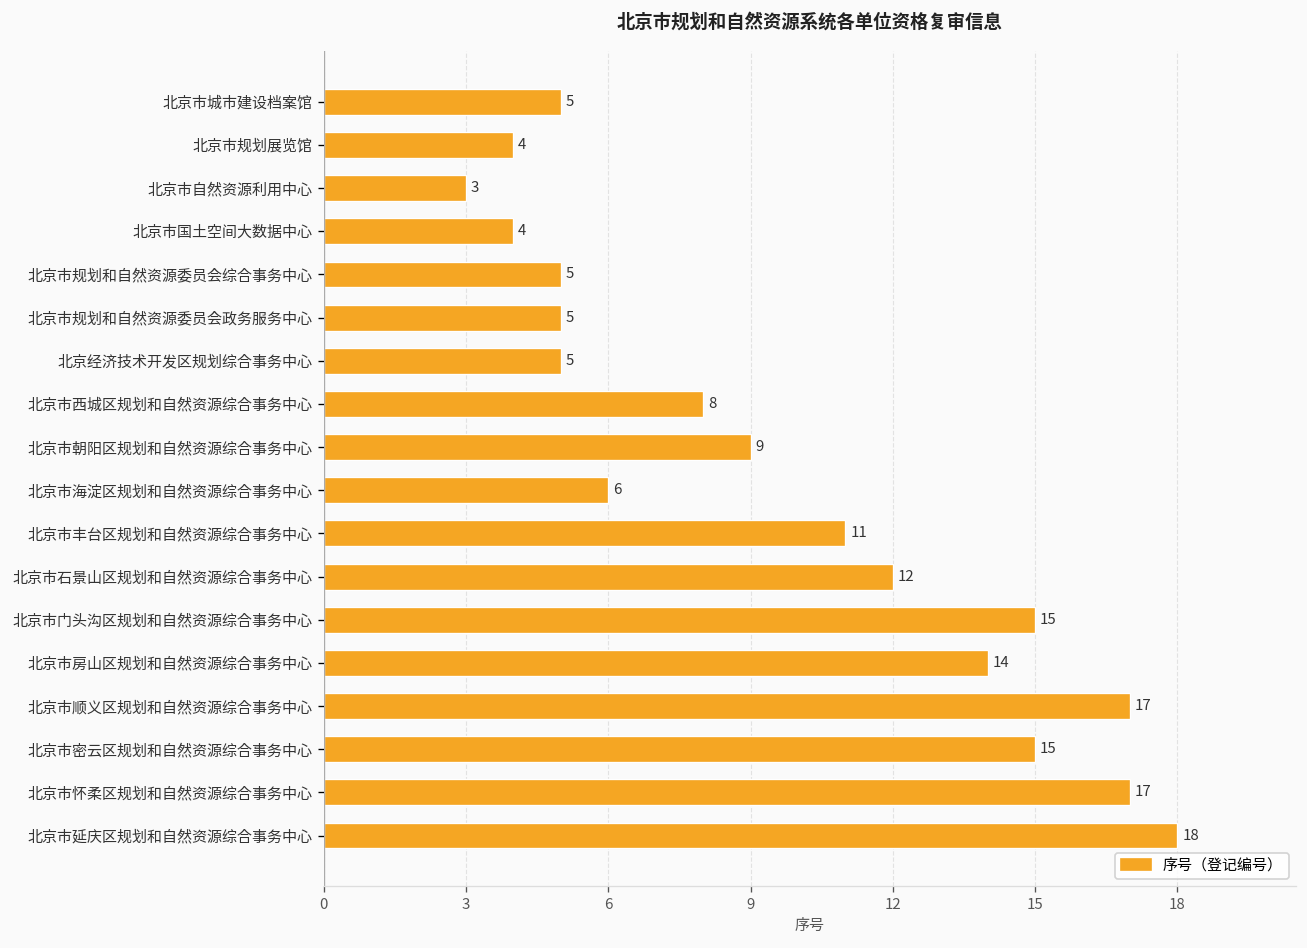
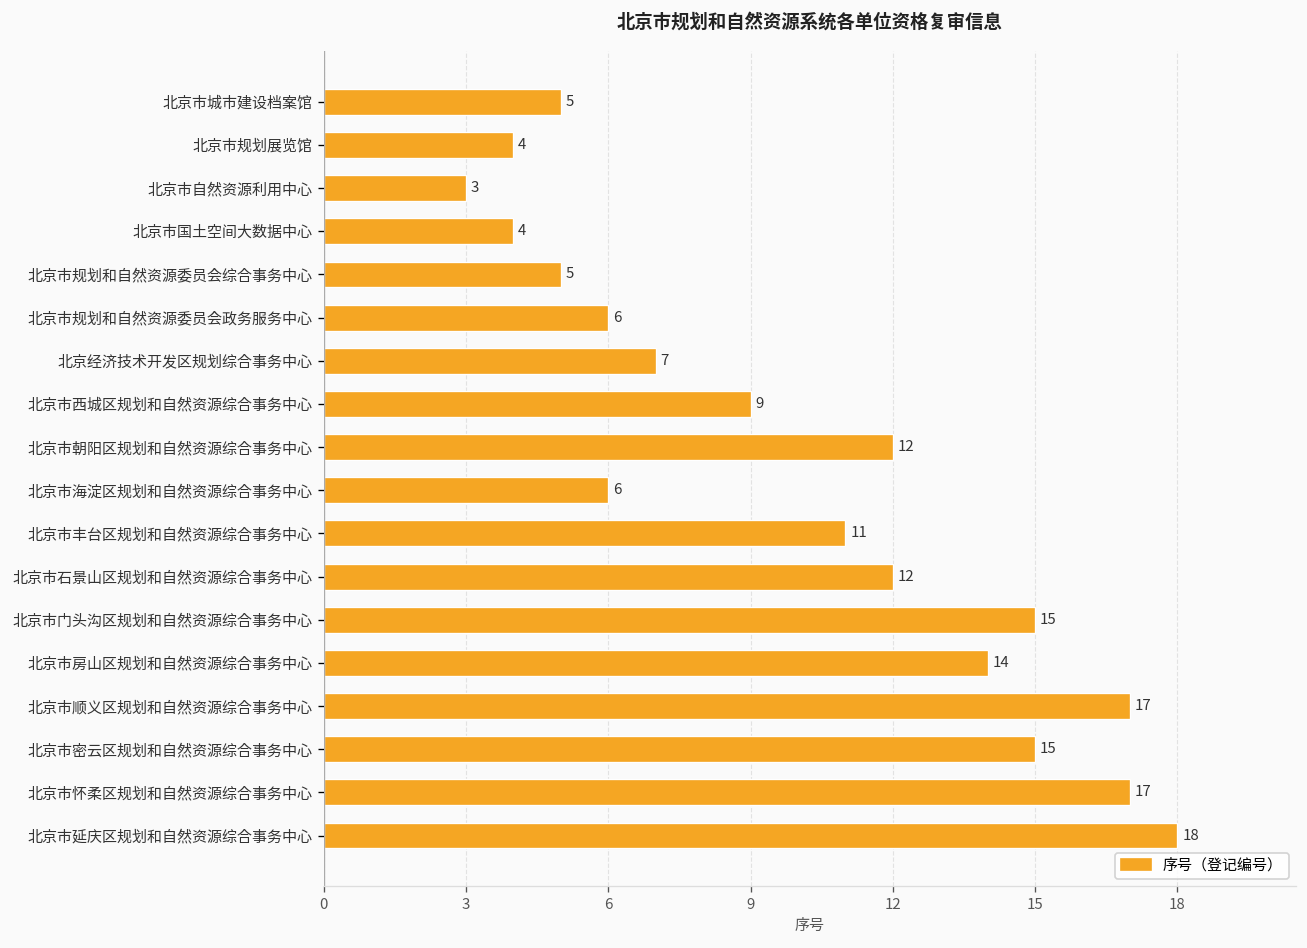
  {
    "北京市城市建设档案馆": 5,
    "北京市规划展览馆": 4,
    "北京市自然资源利用中心": 3,
    "北京市国土空间大数据中心": 4,
    "北京市规划和自然资源委员会综合事务中心": 5,
-   "北京市规划和自然资源委员会政务服务中心": 5,
-   "北京经济技术开发区规划综合事务中心": 5,
-   "北京市西城区规划和自然资源综合事务中心": 8,
-   "北京市朝阳区规划和自然资源综合事务中心": 9,
+   "北京市规划和自然资源委员会政务服务中心": 6,
+   "北京经济技术开发区规划综合事务中心": 7,
+   "北京市西城区规划和自然资源综合事务中心": 9,
+   "北京市朝阳区规划和自然资源综合事务中心": 12,
    "北京市海淀区规划和自然资源综合事务中心": 6,
    "北京市丰台区规划和自然资源综合事务中心": 11,
    "北京市石景山区规划和自然资源综合事务中心": 12,
    "北京市门头沟区规划和自然资源综合事务中心": 15,
    "北京市房山区规划和自然资源综合事务中心": 14,
    "北京市顺义区规划和自然资源综合事务中心": 17,
    "北京市密云区规划和自然资源综合事务中心": 15,
    "北京市怀柔区规划和自然资源综合事务中心": 17,
    "北京市延庆区规划和自然资源综合事务中心": 18
  }
